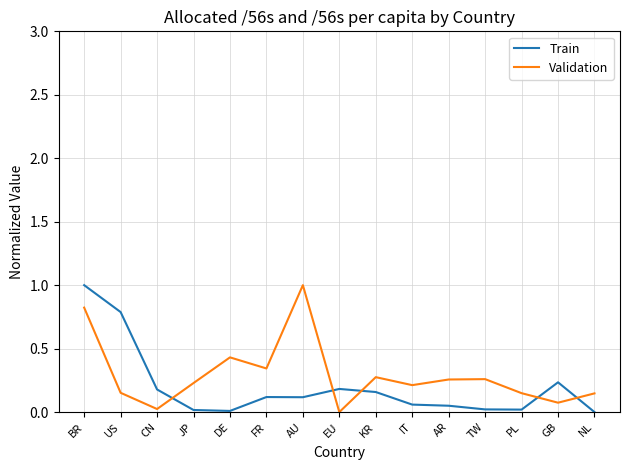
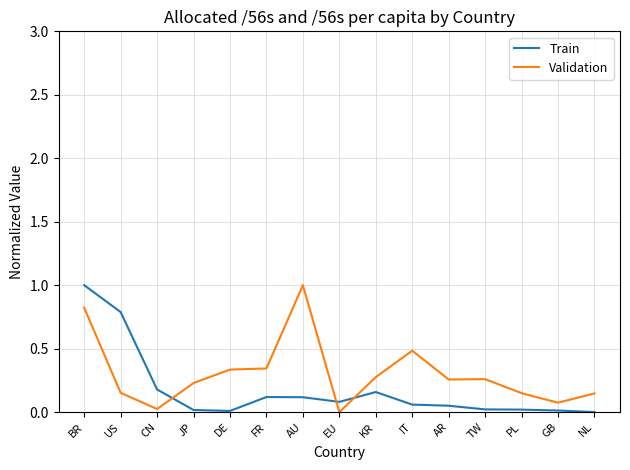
  {
    "Train": {
      "BR": 1.00,
      "US": 0.79,
      "CN": 0.18,
      "JP": 0.02,
      "DE": 0.01,
      "FR": 0.12,
      "AU": 0.12,
-     "EU": 0.18,
+     "EU": 0.08,
      "KR": 0.16,
      "IT": 0.06,
      "AR": 0.05,
      "TW": 0.02,
      "PL": 0.02,
-     "GB": 0.23,
+     "GB": 0.01,
      "NL": 0.00
    },
    "Validation": {
      "BR": 0.82,
      "US": 0.15,
      "CN": 0.02,
      "JP": 0.23,
-     "DE": 0.43,
+     "DE": 0.33,
      "FR": 0.34,
      "AU": 1.00,
      "EU": 0.00,
      "KR": 0.28,
-     "IT": 0.21,
+     "IT": 0.48,
      "AR": 0.26,
      "TW": 0.26,
      "PL": 0.15,
      "GB": 0.07,
      "NL": 0.15
    }
  }
